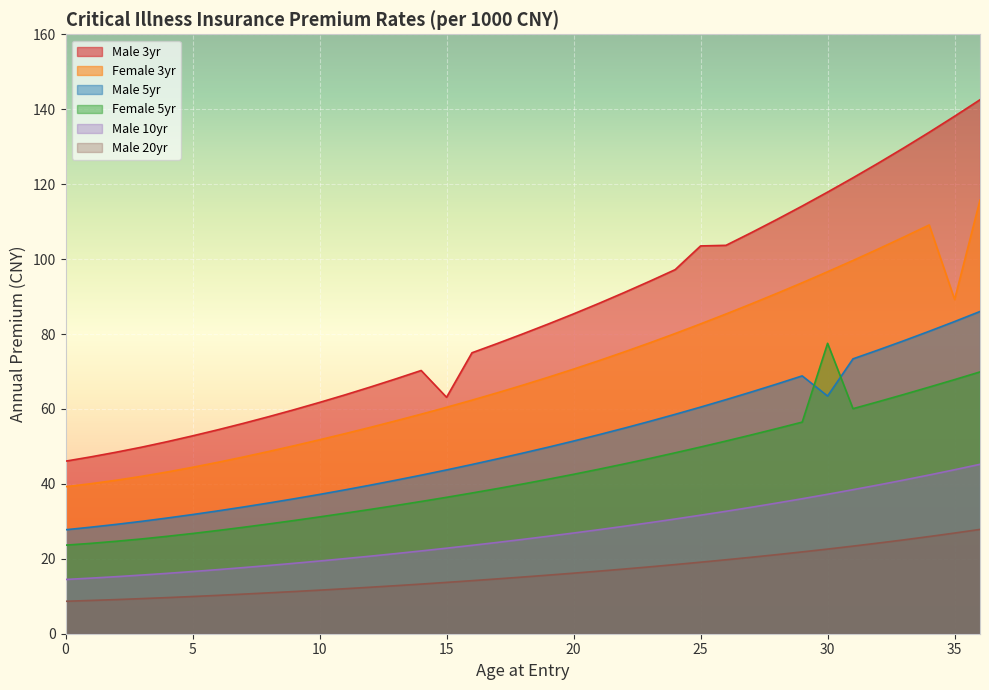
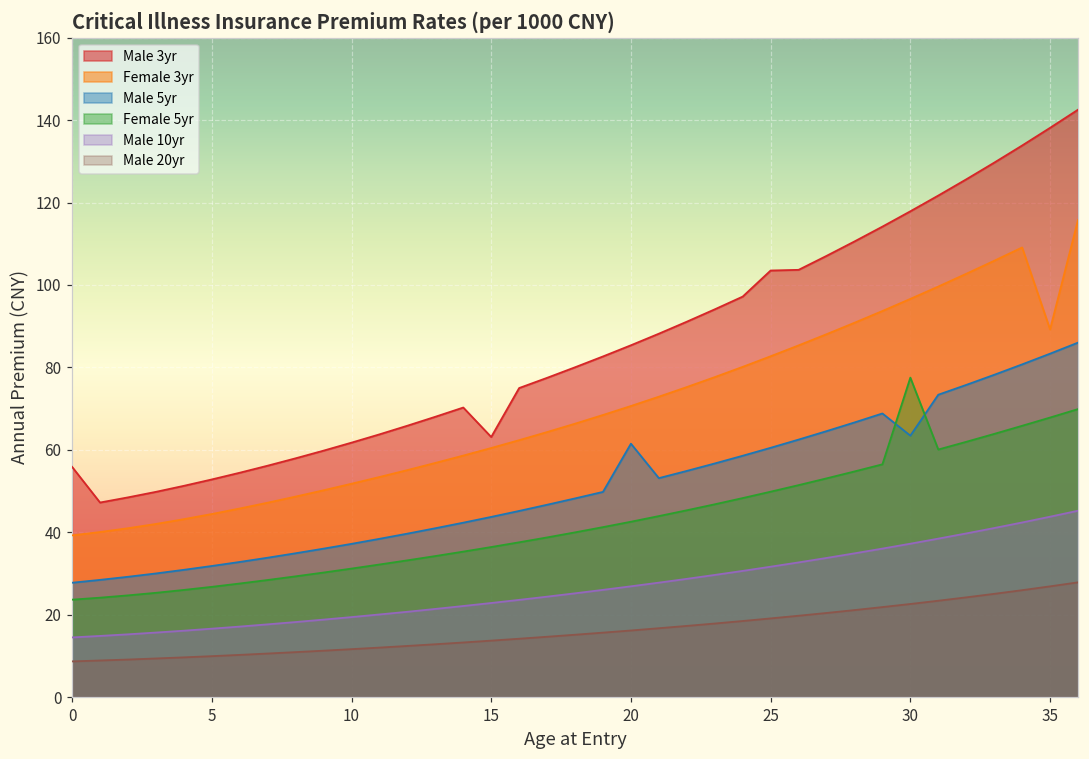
  {
    "Male 3yr": {
-     "0": 46,
+     "0": 56,
      "5": 53,
      "10": 62,
      "15": 63,
      "20": 85,
      "25": 104,
      "30": 118,
      "35": 138
    },
    "Female 3yr": {
      "0": 39,
      "5": 44,
      "10": 52,
      "15": 60,
      "20": 71,
      "25": 83,
      "30": 97,
      "35": 89
    },
    "Male 5yr": {
      "0": 28,
      "5": 32,
      "10": 37,
      "15": 44,
-     "20": 51,
+     "20": 61,
      "25": 60,
      "30": 63,
      "35": 83
    },
    "Female 5yr": {
      "0": 24,
      "5": 27,
      "10": 31,
      "15": 36,
      "20": 43,
      "25": 50,
      "30": 78,
      "35": 68
    }
  }
